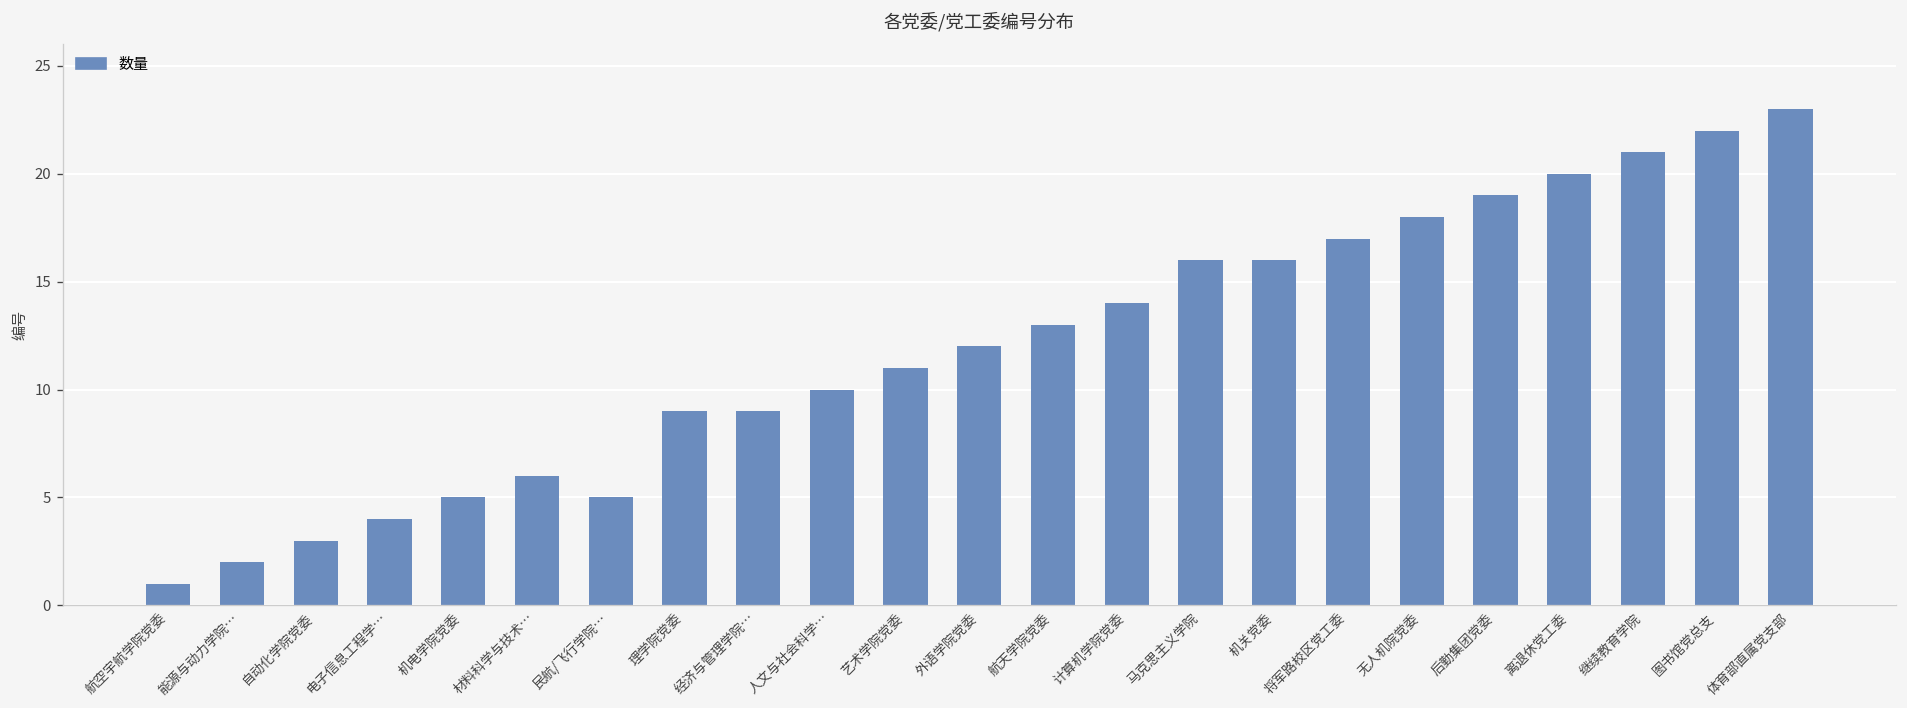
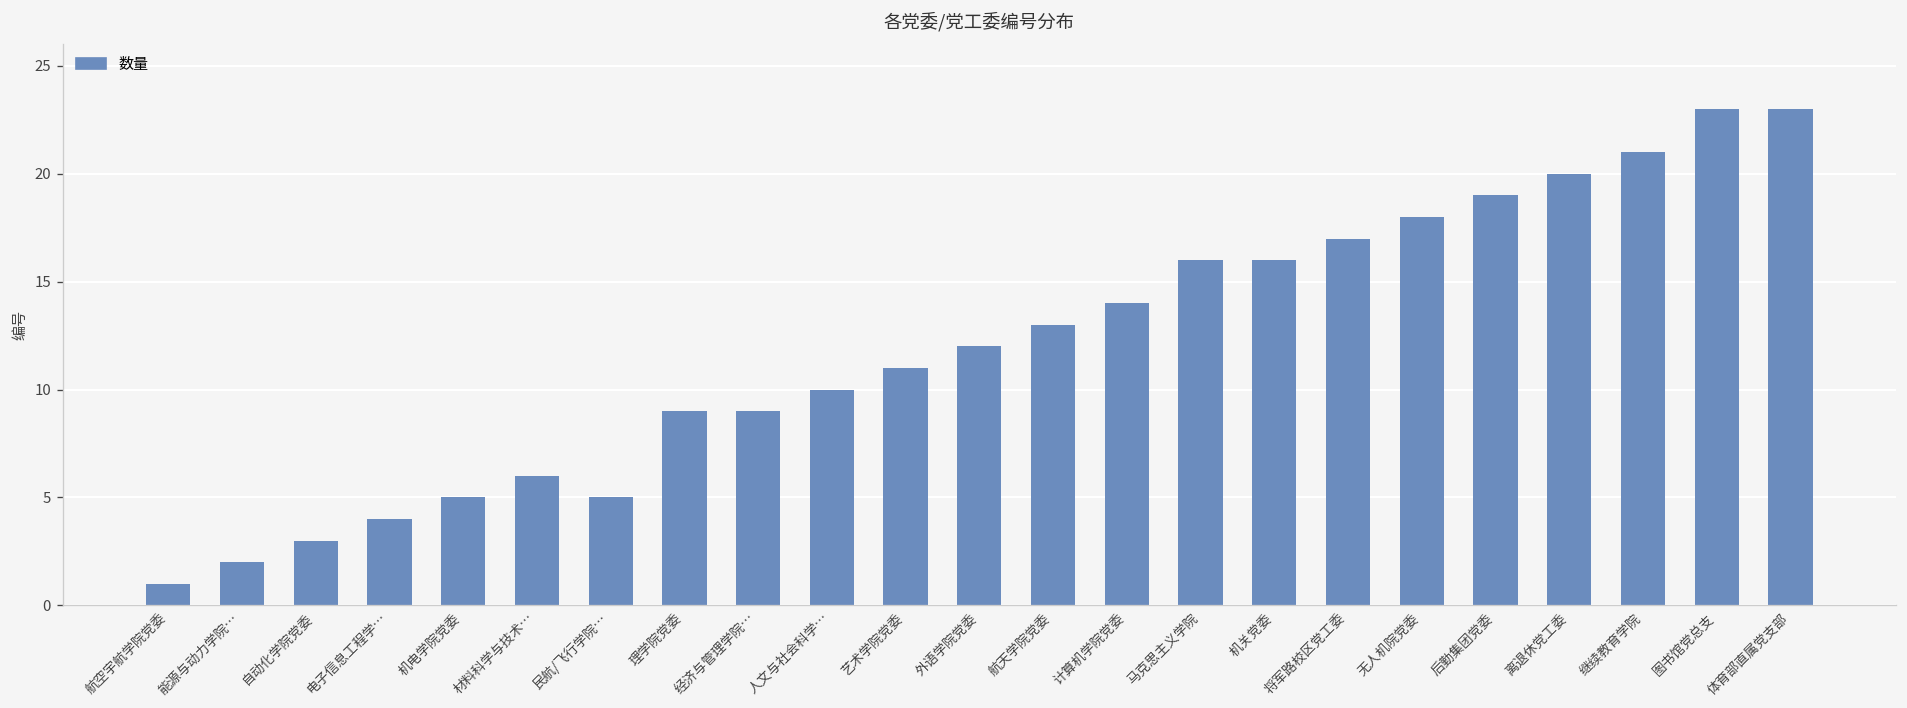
  {
    "航空宇航学院党委": 1,
    "能源与动力学院…": 2,
    "自动化学院党委": 3,
    "电子信息工程学…": 4,
    "机电学院党委": 5,
    "材料科学与技术…": 6,
    "民航/飞行学院…": 5,
    "理学院党委": 9,
    "经济与管理学院…": 9,
    "人文与社会科学…": 10,
    "艺术学院党委": 11,
    "外语学院党委": 12,
    "航天学院党委": 13,
    "计算机学院党委": 14,
    "马克思主义学院": 16,
    "机关党委": 16,
    "将军路校区党工委": 17,
    "无人机院党委": 18,
    "后勤集团党委": 19,
    "离退休党工委": 20,
    "继续教育学院": 21,
-   "图书馆党总支": 22,
+   "图书馆党总支": 23,
    "体育部直属党支部": 23
  }
